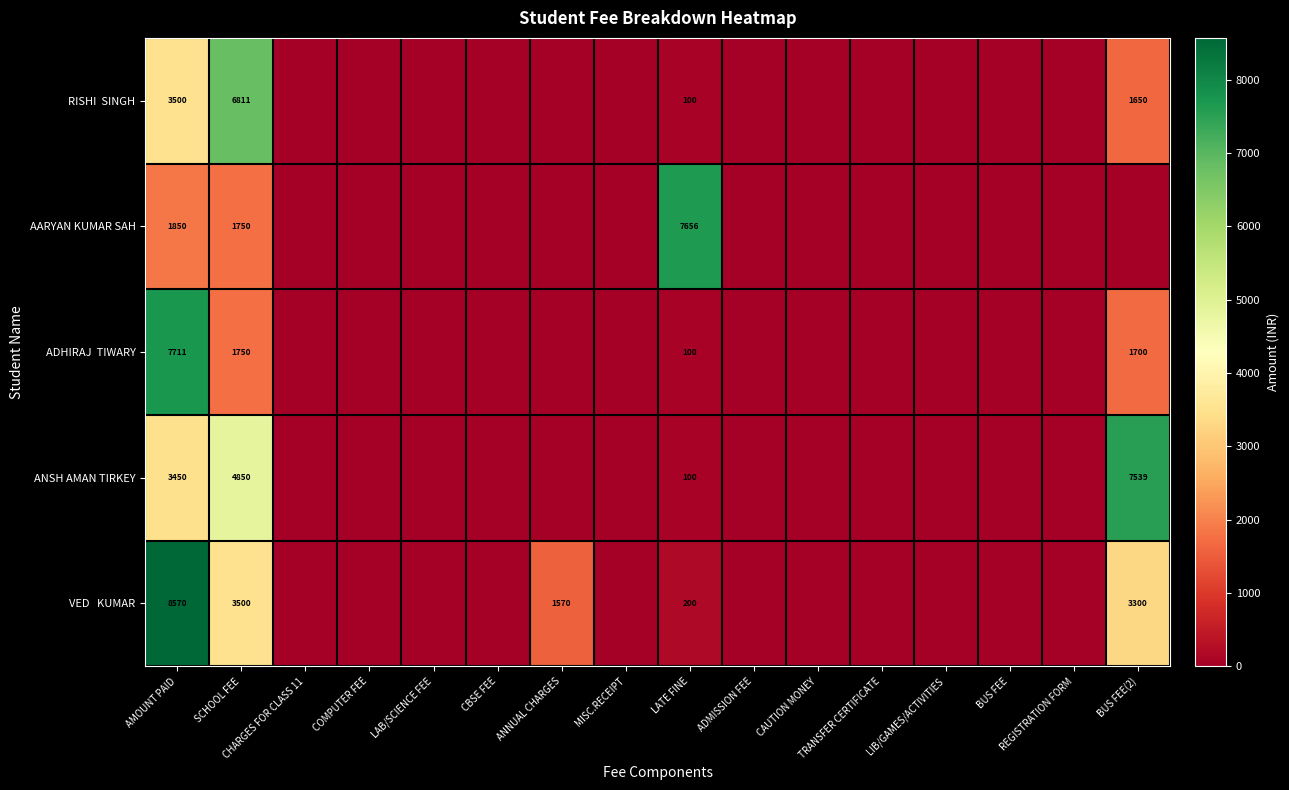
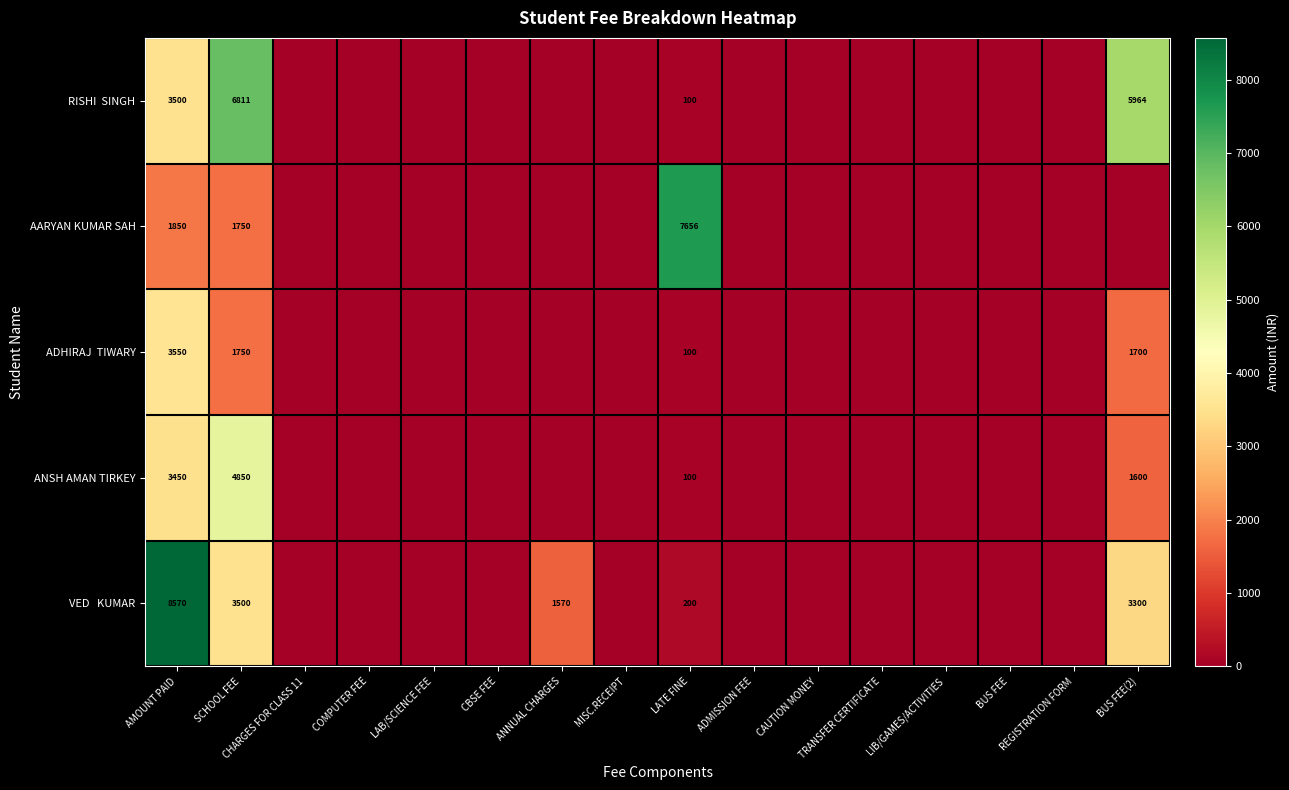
  {
    "RISHI SINGH": {
      "AMOUNT PAID": 3500,
      "SCHOOL FEE": 6811,
      "LATE FINE": 100,
-     "BUS FEE(2)": 1650
+     "BUS FEE(2)": 5964
    },
    "AARYAN KUMAR SAH": {
      "AMOUNT PAID": 1850,
      "SCHOOL FEE": 1750,
      "LATE FINE": 7656
    },
    "ADHIRAJ TIWARY": {
-     "AMOUNT PAID": 7711,
+     "AMOUNT PAID": 3550,
      "SCHOOL FEE": 1750,
      "LATE FINE": 100,
      "BUS FEE(2)": 1700
    },
    "ANSH AMAN TIRKEY": {
      "AMOUNT PAID": 3450,
      "SCHOOL FEE": 4850,
      "LATE FINE": 100,
-     "BUS FEE(2)": 7539
+     "BUS FEE(2)": 1600
    },
    "VED KUMAR": {
      "AMOUNT PAID": 8570,
      "SCHOOL FEE": 3500,
      "ANNUAL CHARGES": 1570,
      "LATE FINE": 200,
      "BUS FEE(2)": 3300
    }
  }
